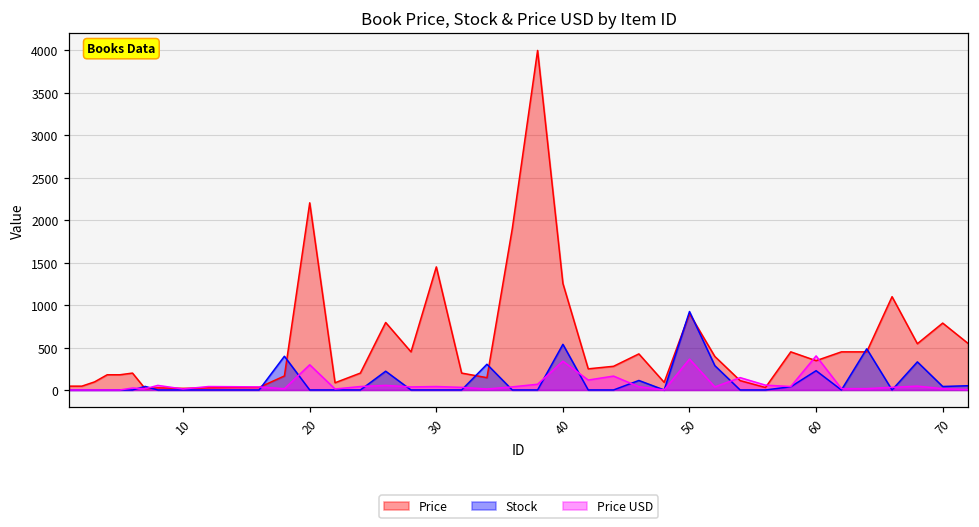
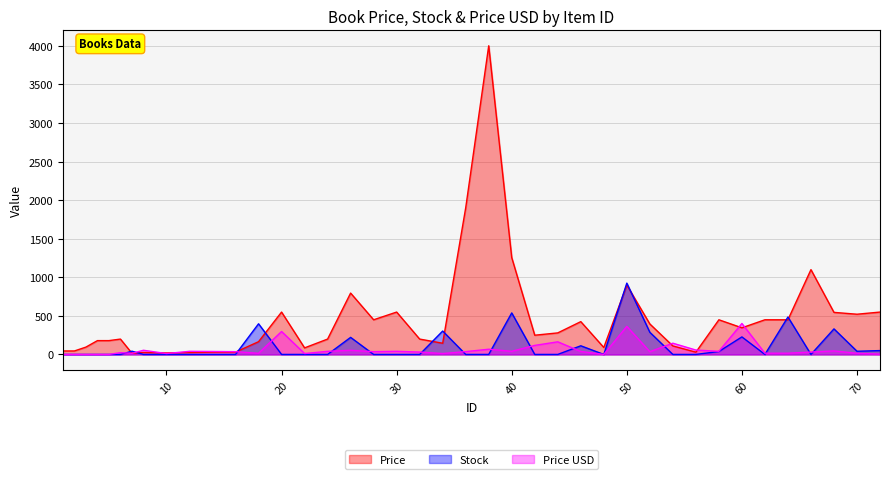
  {
    "Price": {
-     "20": 2200,
-     "30": 1500,
+     "20": 500,
+     "30": 500,
      "40": 1300,
      "60": 300,
-     "70": 800
+     "70": 500
    },
    "Stock": {
      "20": 0,
      "30": 0,
      "40": 500,
      "60": 200
    },
    "Price USD": {
      "20": 300,
      "30": 0,
-     "40": 300,
+     "40": 0,
      "50": 400,
      "60": 400
    }
  }
